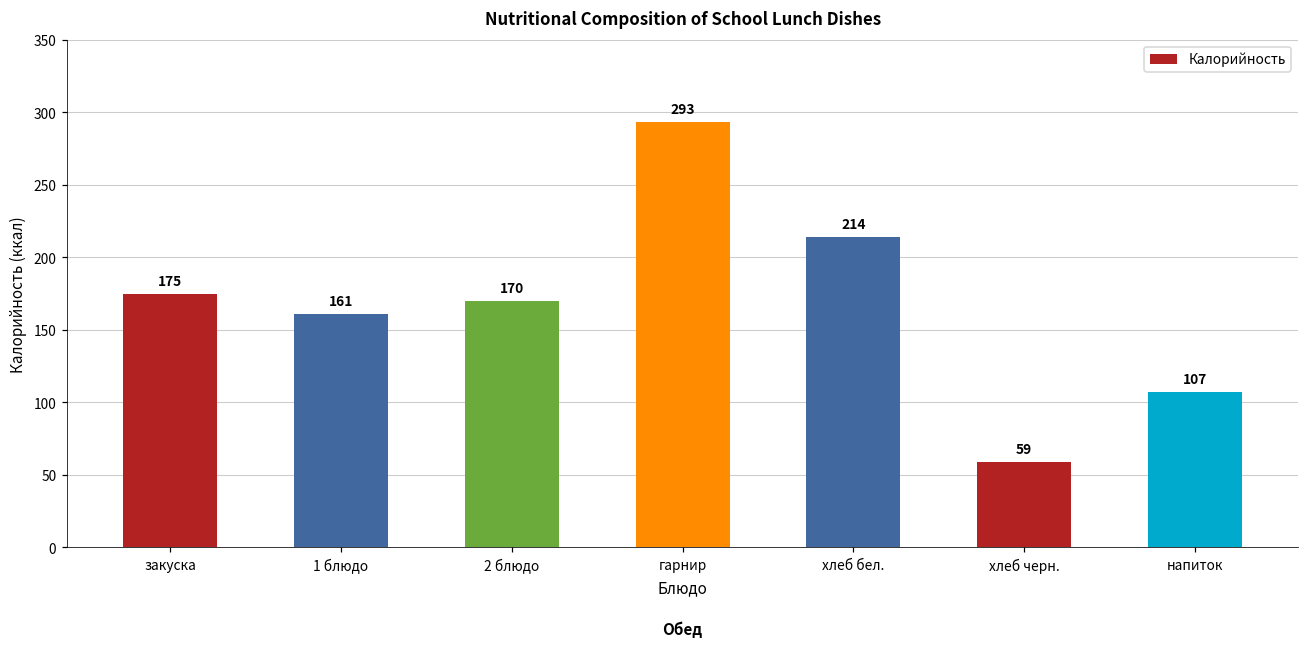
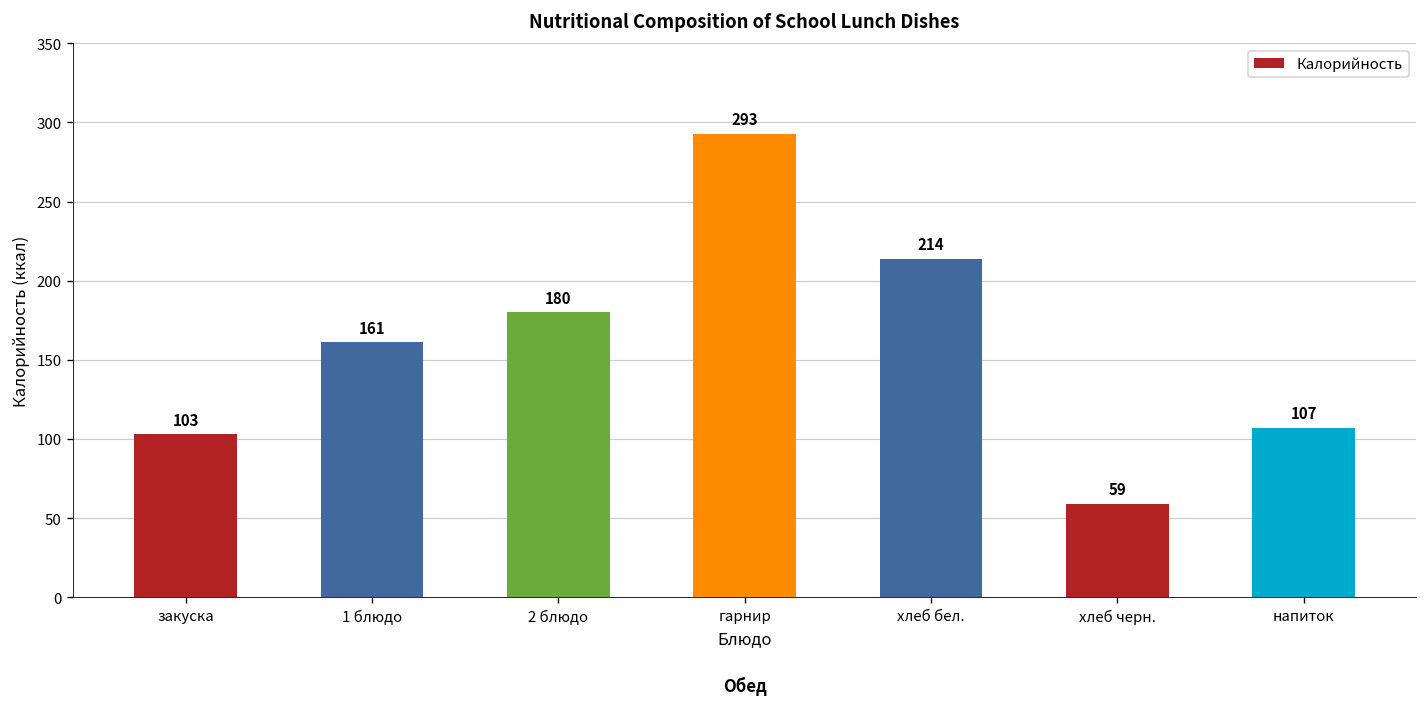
  {
-   "закуска": 175,
+   "закуска": 103,
    "1 блюдо": 161,
-   "2 блюдо": 170,
+   "2 блюдо": 180,
    "гарнир": 293,
    "хлеб бел.": 214,
    "хлеб черн.": 59,
    "напиток": 107
  }
